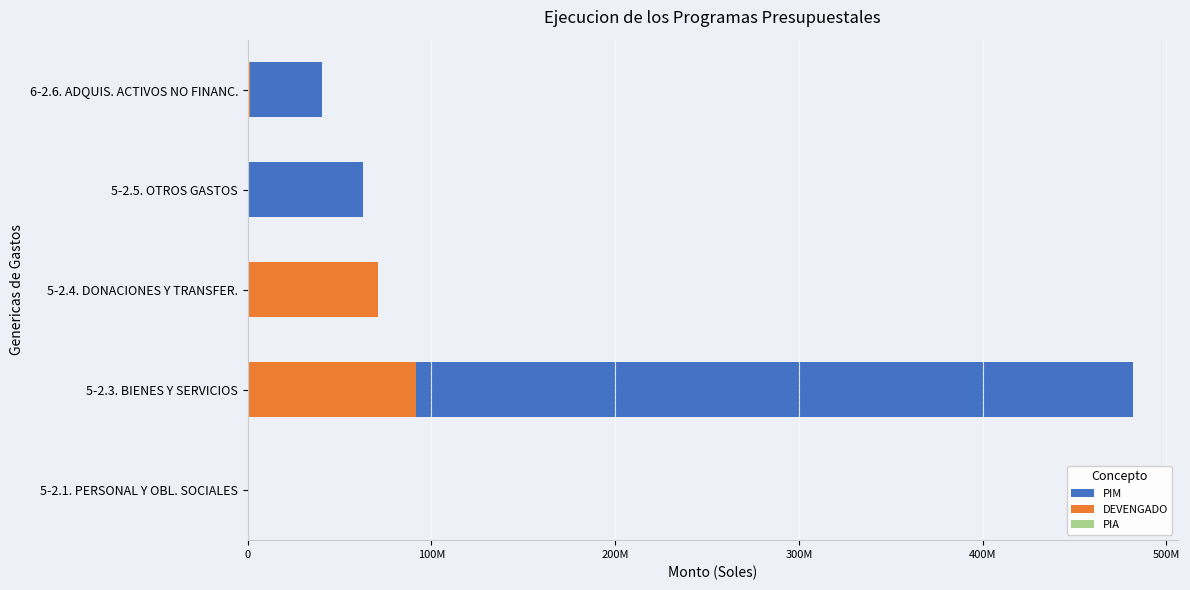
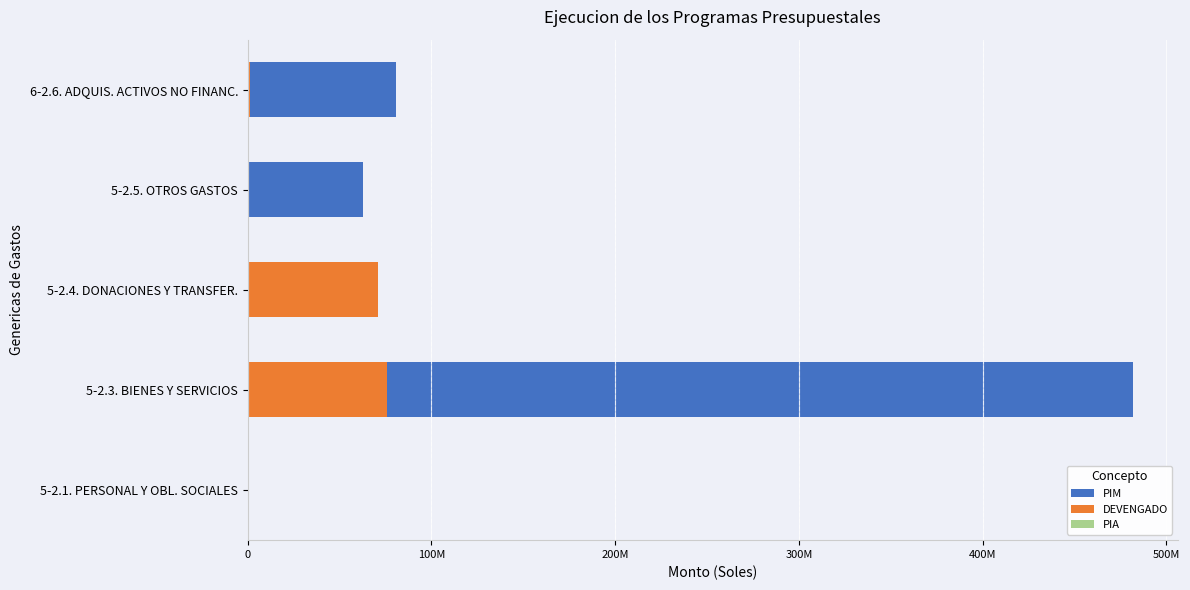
  {
    "PIM": {
-     "6-2.6. ADQUIS. ACTIVOS NO FINANC.": 41000000,
+     "6-2.6. ADQUIS. ACTIVOS NO FINANC.": 80000000,
      "5-2.5. OTROS GASTOS": 63000000,
      "5-2.3. BIENES Y SERVICIOS": 482000000
    },
    "DEVENGADO": {
      "5-2.4. DONACIONES Y TRANSFER.": 71000000,
-     "5-2.3. BIENES Y SERVICIOS": 92000000,
+     "5-2.3. BIENES Y SERVICIOS": 76000000,
      "5-2.1. PERSONAL Y OBL. SOCIALES": 0
    },
    "PIA": {
      "6-2.6. ADQUIS. ACTIVOS NO FINANC.": 0,
      "5-2.5. OTROS GASTOS": 0,
      "5-2.4. DONACIONES Y TRANSFER.": 0,
      "5-2.3. BIENES Y SERVICIOS": 0,
      "5-2.1. PERSONAL Y OBL. SOCIALES": 0
    }
  }
